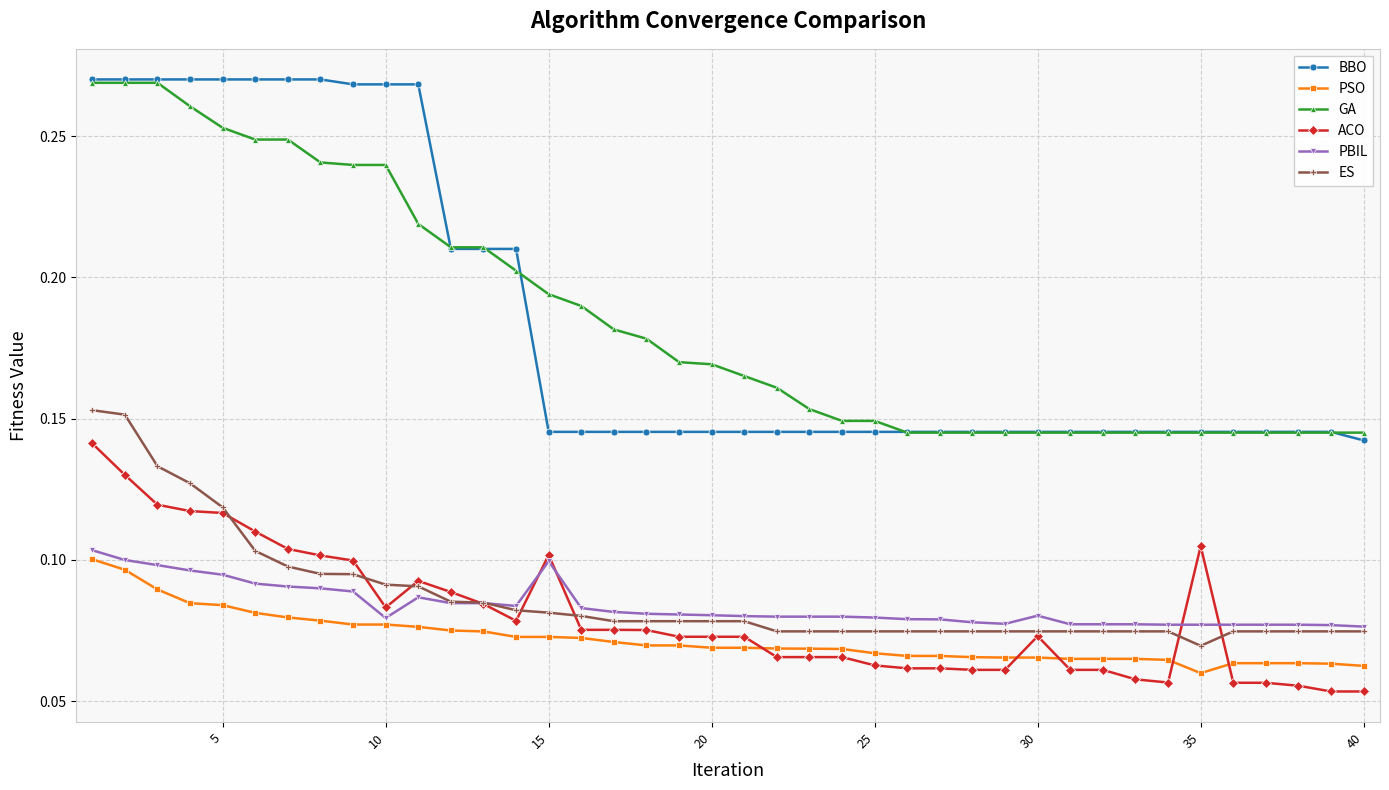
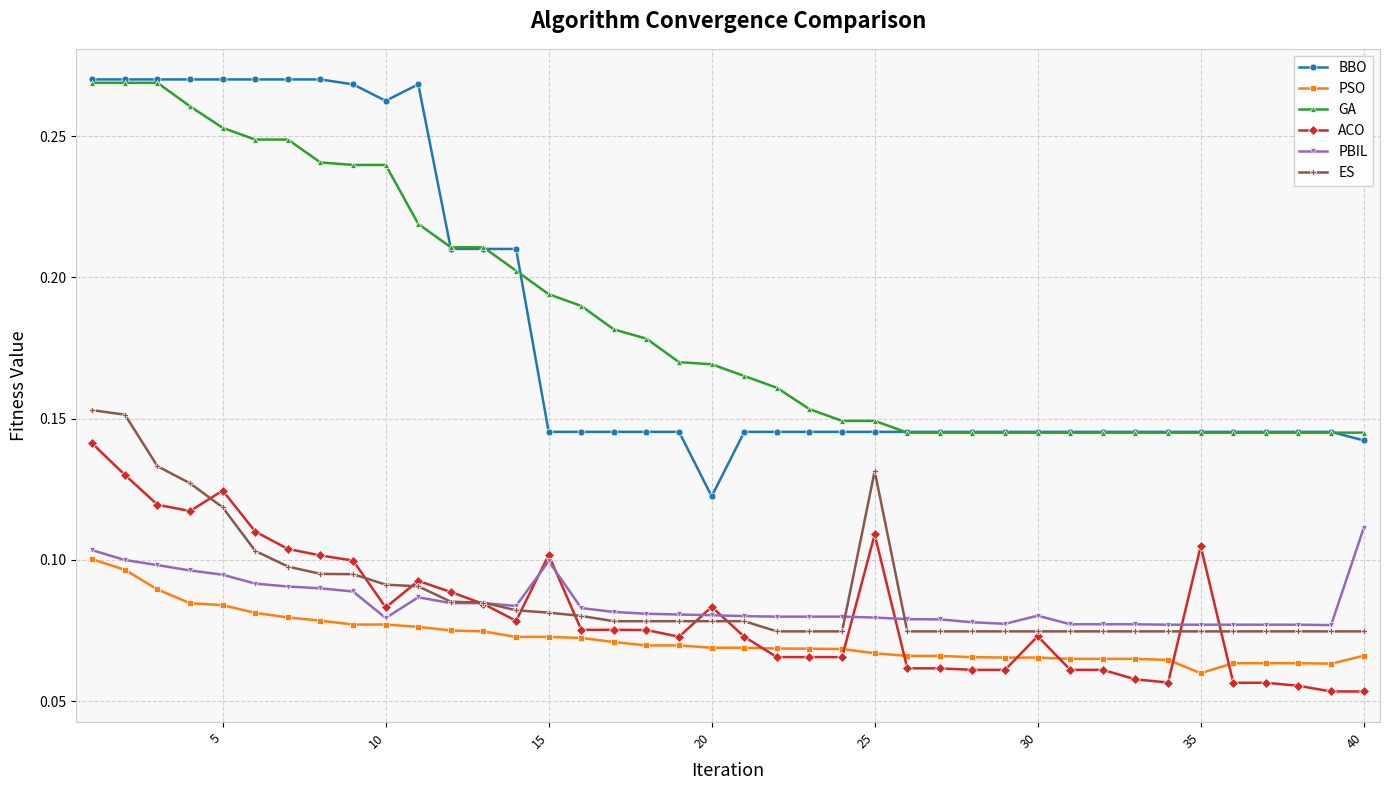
  {
    "BBO": {
      "5": 0.270,
-     "10": 0.268,
+     "10": 0.262,
      "15": 0.145,
-     "20": 0.145,
+     "20": 0.122,
      "25": 0.145,
      "40": 0.142
    },
    "PSO": {
      "5": 0.084,
      "10": 0.077,
      "15": 0.073,
      "20": 0.069,
      "25": 0.067,
      "30": 0.065,
      "35": 0.060,
-     "40": 0.062
+     "40": 0.066
    },
    "GA": {
      "5": 0.253,
      "10": 0.240,
      "15": 0.194,
      "20": 0.169,
      "25": 0.149,
      "40": 0.145
    },
    "ACO": {
-     "5": 0.117,
+     "5": 0.125,
      "10": 0.083,
      "15": 0.102,
-     "20": 0.073,
-     "25": 0.063,
+     "20": 0.083,
+     "25": 0.109,
      "30": 0.073,
      "35": 0.105,
      "40": 0.053
    },
    "PBIL": {
      "5": 0.095,
      "10": 0.079,
      "15": 0.100,
      "20": 0.080,
      "25": 0.080,
      "30": 0.080,
      "35": 0.077,
-     "40": 0.076
+     "40": 0.111
    },
    "ES": {
      "5": 0.119,
      "10": 0.091,
      "15": 0.081,
      "20": 0.078,
-     "25": 0.075,
+     "25": 0.131,
      "30": 0.075,
-     "35": 0.070,
+     "35": 0.075,
      "40": 0.075
    }
  }
